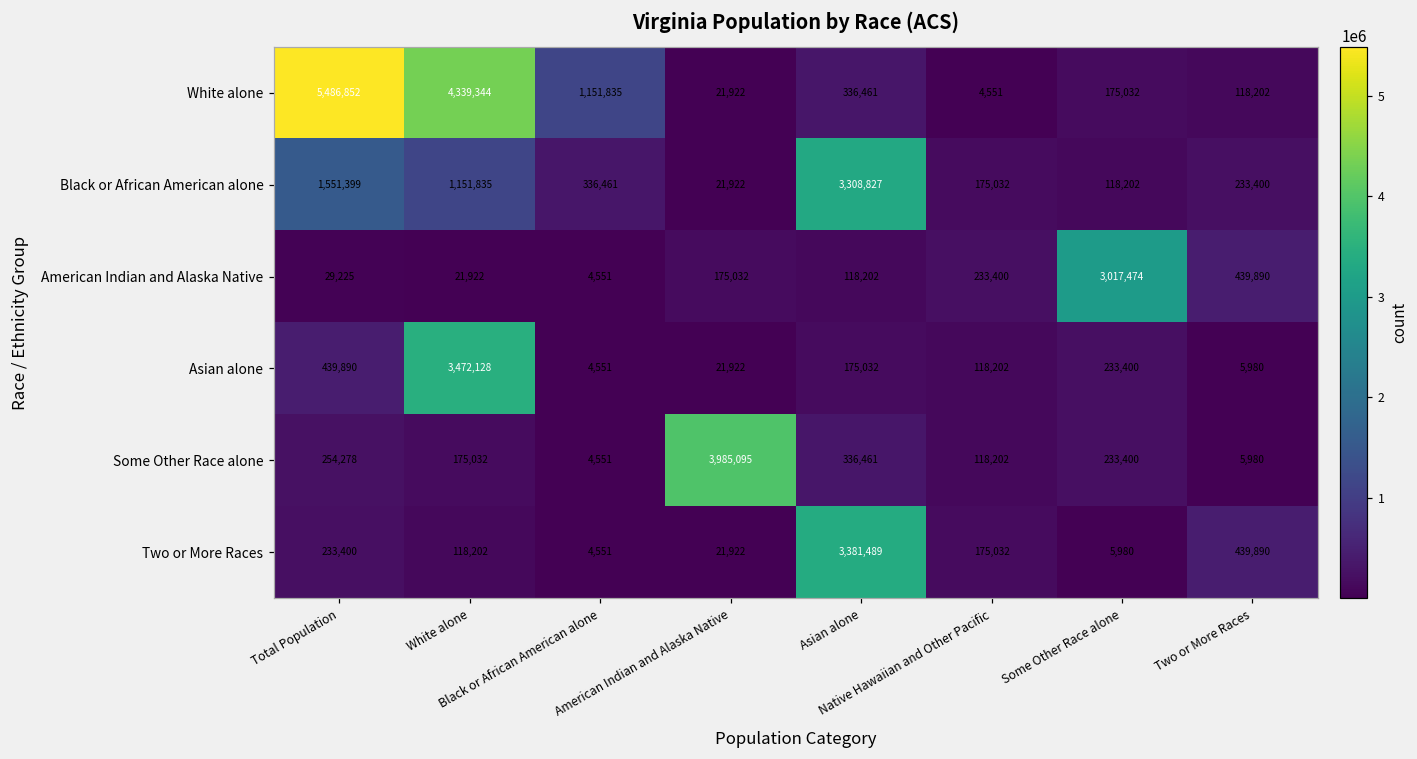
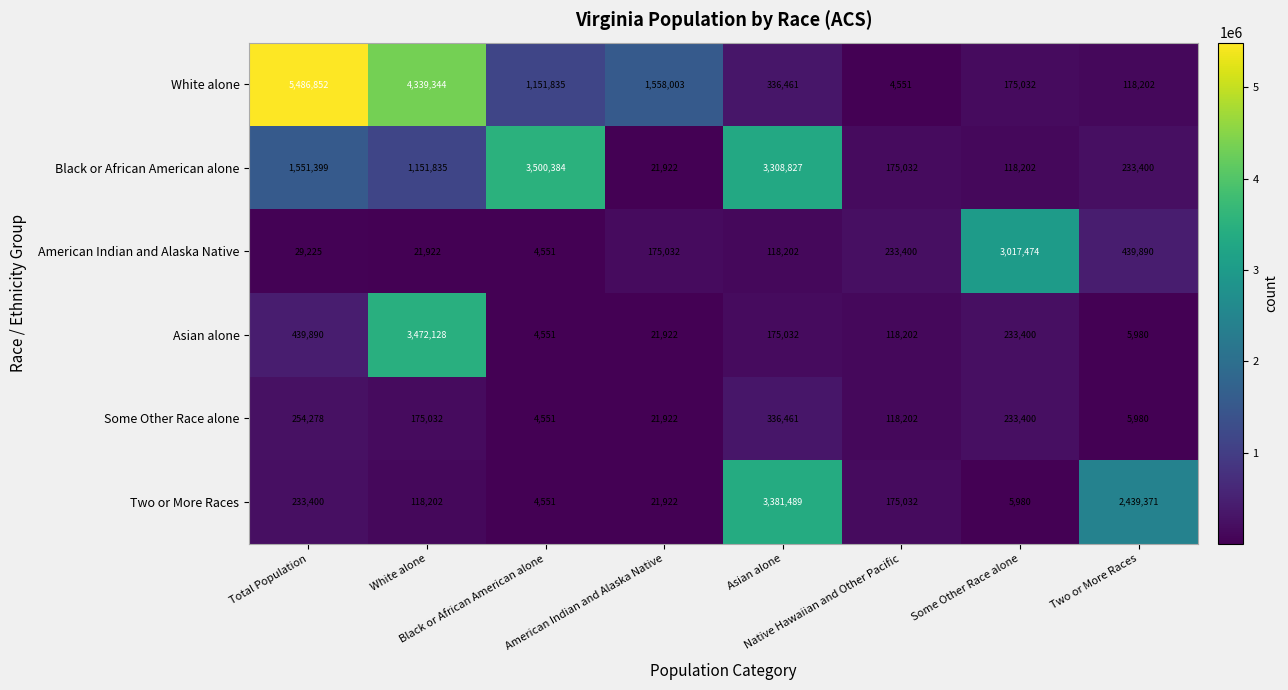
  {
    "White alone": {
      "Total Population": "5,486,852",
      "White alone": "4,339,344",
      "Black or African American alone": "1,151,835",
-     "American Indian and Alaska Native": "21,922",
+     "American Indian and Alaska Native": "1,558,003",
      "Asian alone": "336,461",
      "Native Hawaiian and Other Pacific": "4,551",
      "Some Other Race alone": "175,032",
      "Two or More Races": "118,202"
    },
    "Black or African American alone": {
      "Total Population": "1,551,399",
      "White alone": "1,151,835",
-     "Black or African American alone": "336,461",
+     "Black or African American alone": "3,500,384",
      "American Indian and Alaska Native": "21,922",
      "Asian alone": "3,308,827",
      "Native Hawaiian and Other Pacific": "175,032",
      "Some Other Race alone": "118,202",
      "Two or More Races": "233,400"
    },
    "American Indian and Alaska Native": {
      "Total Population": "29,225",
      "White alone": "21,922",
      "Black or African American alone": "4,551",
      "American Indian and Alaska Native": "175,032",
      "Asian alone": "118,202",
      "Native Hawaiian and Other Pacific": "233,400",
      "Some Other Race alone": "3,017,474",
      "Two or More Races": "439,890"
    },
    "Asian alone": {
      "Total Population": "439,890",
      "White alone": "3,472,128",
      "Black or African American alone": "4,551",
      "American Indian and Alaska Native": "21,922",
      "Asian alone": "175,032",
      "Native Hawaiian and Other Pacific": "118,202",
      "Some Other Race alone": "233,400",
      "Two or More Races": "5,980"
    },
    "Some Other Race alone": {
      "Total Population": "254,278",
      "White alone": "175,032",
      "Black or African American alone": "4,551",
-     "American Indian and Alaska Native": "3,985,095",
+     "American Indian and Alaska Native": "21,922",
      "Asian alone": "336,461",
      "Native Hawaiian and Other Pacific": "118,202",
      "Some Other Race alone": "233,400",
      "Two or More Races": "5,980"
    },
    "Two or More Races": {
      "Total Population": "233,400",
      "White alone": "118,202",
      "Black or African American alone": "4,551",
      "American Indian and Alaska Native": "21,922",
      "Asian alone": "3,381,489",
      "Native Hawaiian and Other Pacific": "175,032",
      "Some Other Race alone": "5,980",
-     "Two or More Races": "439,890"
+     "Two or More Races": "2,439,371"
    }
  }
